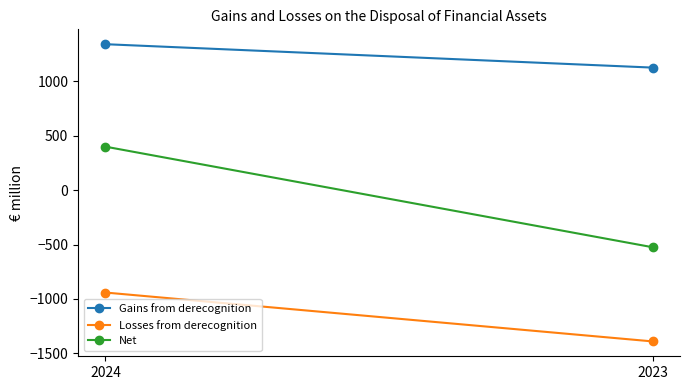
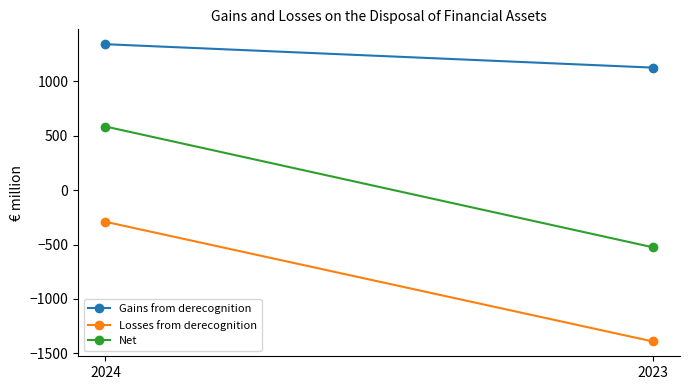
  {
    "Gains from derecognition": {
      "2024": 1340,
      "2023": 1130
    },
    "Losses from derecognition": {
-     "2024": -940,
+     "2024": -290,
      "2023": -1390
    },
    "Net": {
-     "2024": 400,
+     "2024": 580,
      "2023": -530
    }
  }
